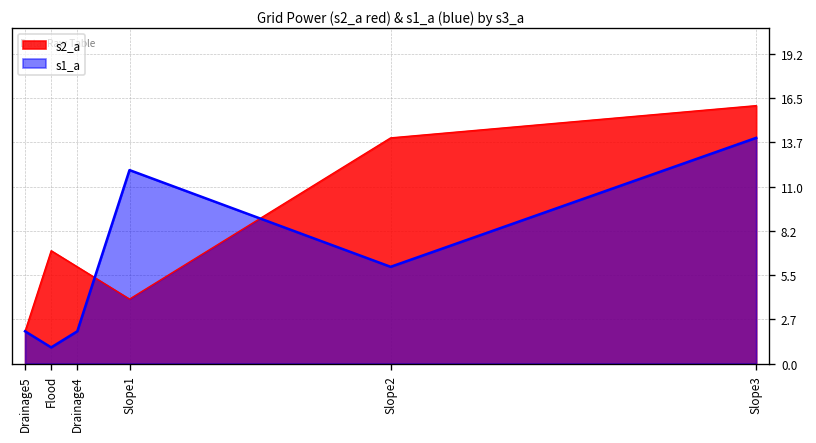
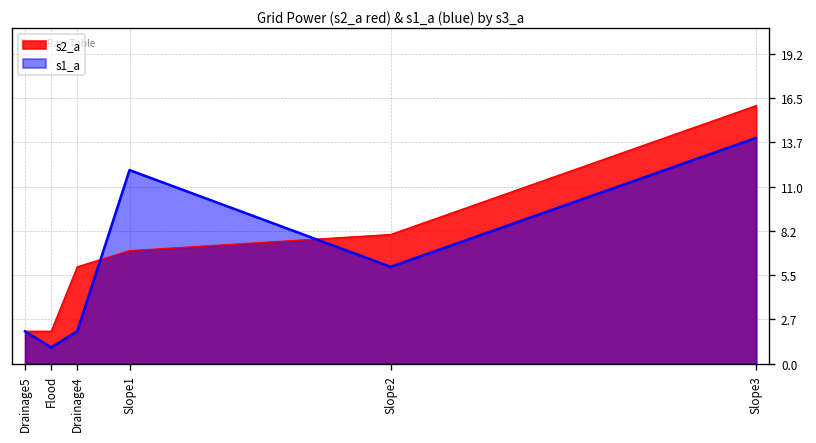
  {
    "s2_a": {
-     "Flood": 7,
+     "Flood": 2,
      "Drainage4": 6,
-     "Slope1": 4,
-     "Slope2": 14,
+     "Slope1": 7,
+     "Slope2": 8,
      "Slope3": 16
    },
    "s1_a": {
      "Flood": 1,
      "Drainage4": 2,
      "Slope1": 12,
      "Slope2": 6,
      "Slope3": 14
    }
  }
